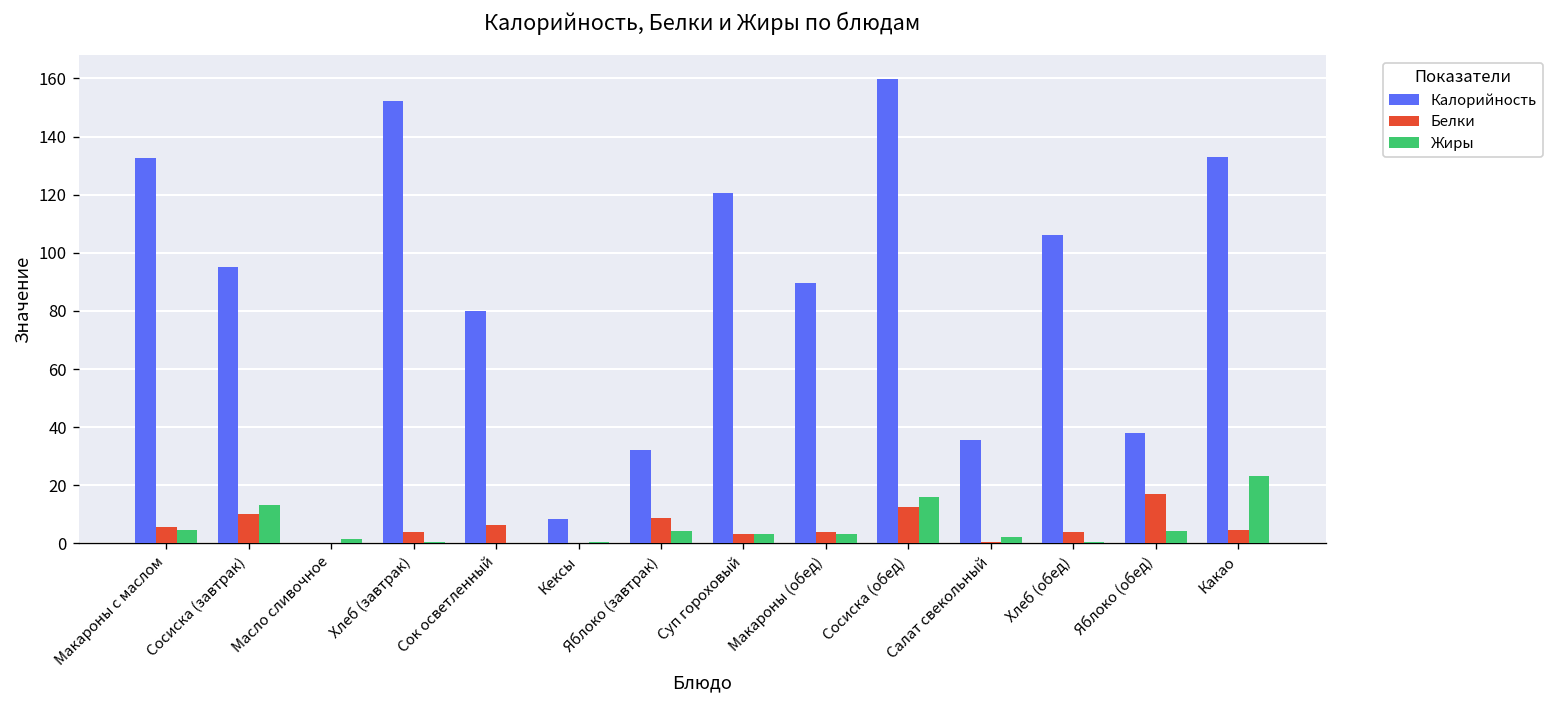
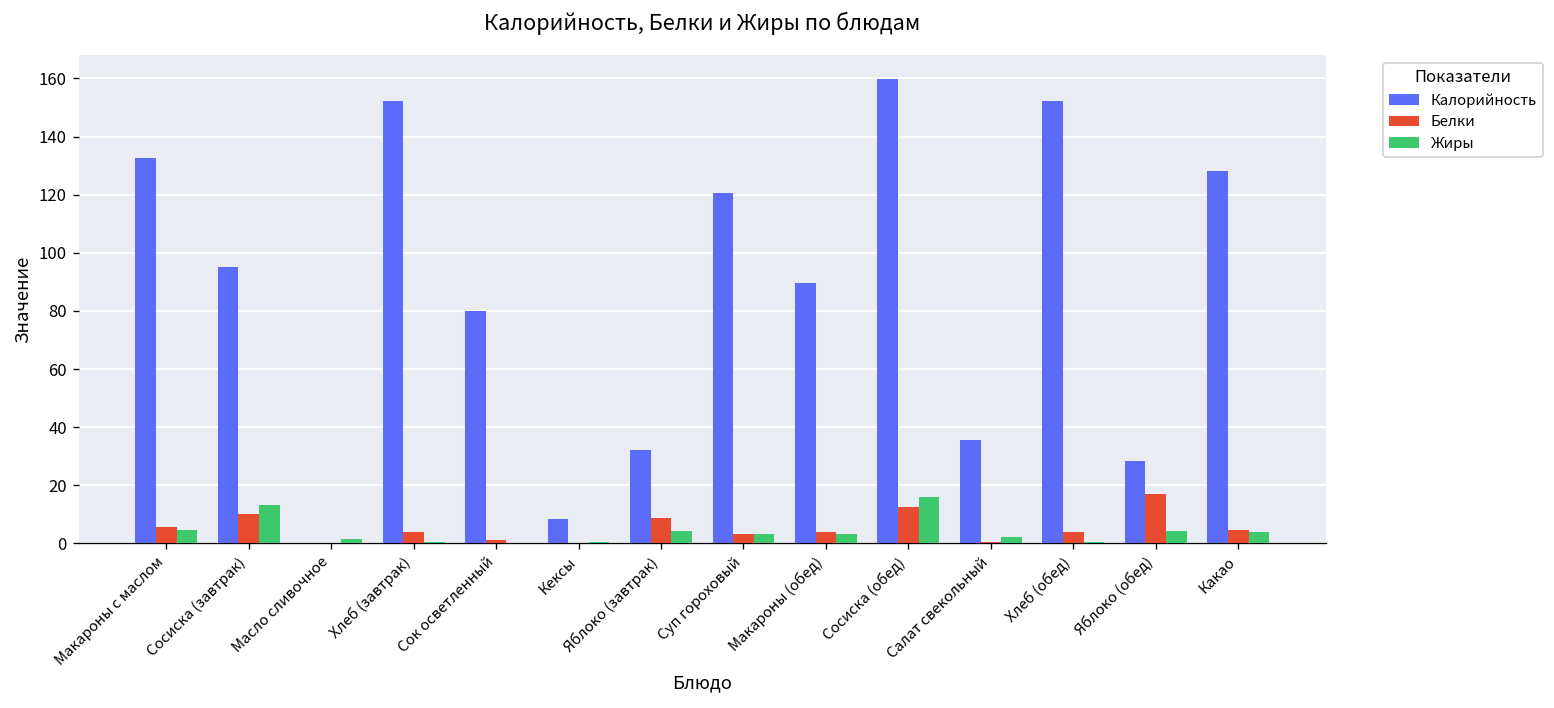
  {
    "Калорийность": {
      "Макароны с маслом": 133,
      "Сосиска (завтрак)": 95,
      "Масло сливочное": 0,
      "Хлеб (завтрак)": 152,
      "Сок осветленный": 80,
      "Кексы": 8,
      "Яблоко (завтрак)": 32,
      "Суп гороховый": 121,
      "Макароны (обед)": 90,
      "Сосиска (обед)": 160,
      "Салат свекольный": 36,
-     "Хлеб (обед)": 106,
-     "Яблоко (обед)": 38,
-     "Какао": 133
+     "Хлеб (обед)": 152,
+     "Яблоко (обед)": 28,
+     "Какао": 128
    },
    "Белки": {
      "Макароны с маслом": 6,
      "Сосиска (завтрак)": 10,
      "Хлеб (завтрак)": 4,
-     "Сок осветленный": 6,
+     "Сок осветленный": 1,
      "Яблоко (завтрак)": 9,
      "Суп гороховый": 3,
      "Макароны (обед)": 4,
      "Сосиска (обед)": 12,
      "Хлеб (обед)": 4,
      "Яблоко (обед)": 17,
      "Какао": 5
    },
    "Жиры": {
      "Макароны с маслом": 5,
      "Сосиска (завтрак)": 13,
      "Масло сливочное": 1,
      "Сок осветленный": 0,
      "Яблоко (завтрак)": 4,
      "Суп гороховый": 3,
      "Макароны (обед)": 3,
      "Сосиска (обед)": 16,
      "Салат свекольный": 2,
      "Яблоко (обед)": 4,
-     "Какао": 23
+     "Какао": 4
    }
  }
